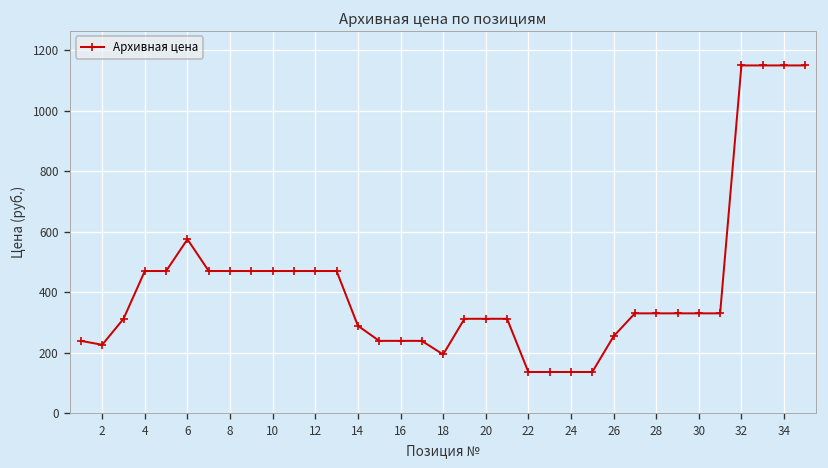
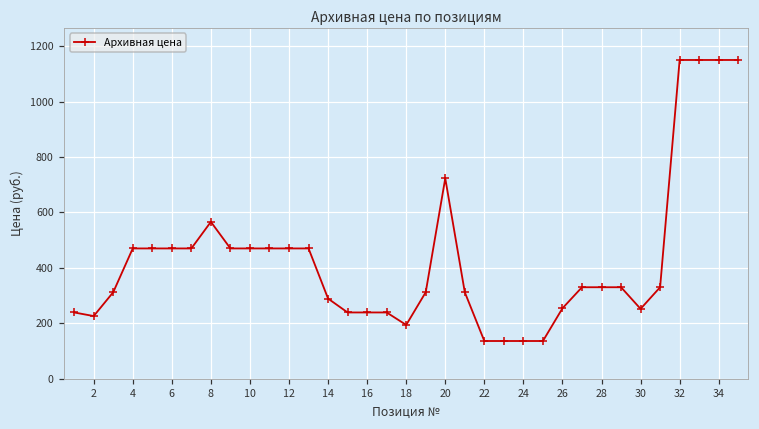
  {
    "2": 230,
    "4": 470,
-   "6": 580,
-   "8": 470,
+   "6": 470,
+   "8": 570,
    "10": 470,
    "12": 470,
    "14": 290,
    "16": 240,
    "18": 190,
-   "20": 310,
+   "20": 720,
    "22": 140,
    "24": 140,
    "26": 250,
    "28": 330,
-   "30": 330,
+   "30": 250,
    "32": 1150,
    "34": 1150
  }
